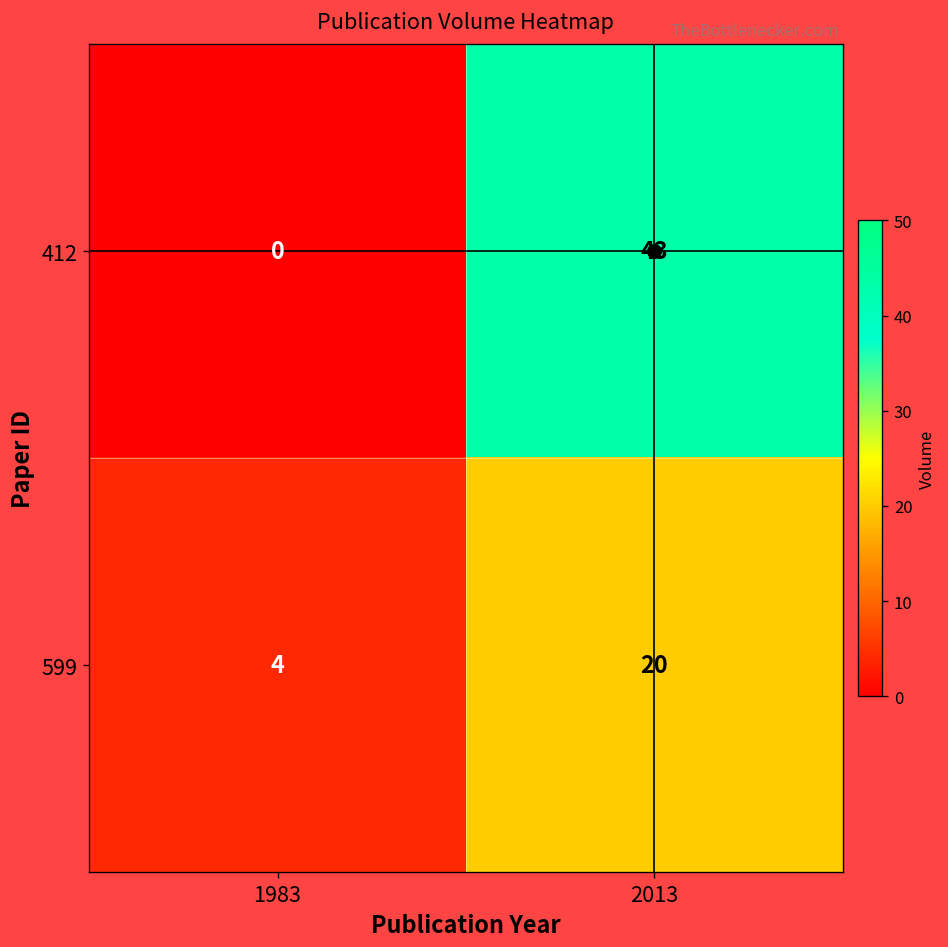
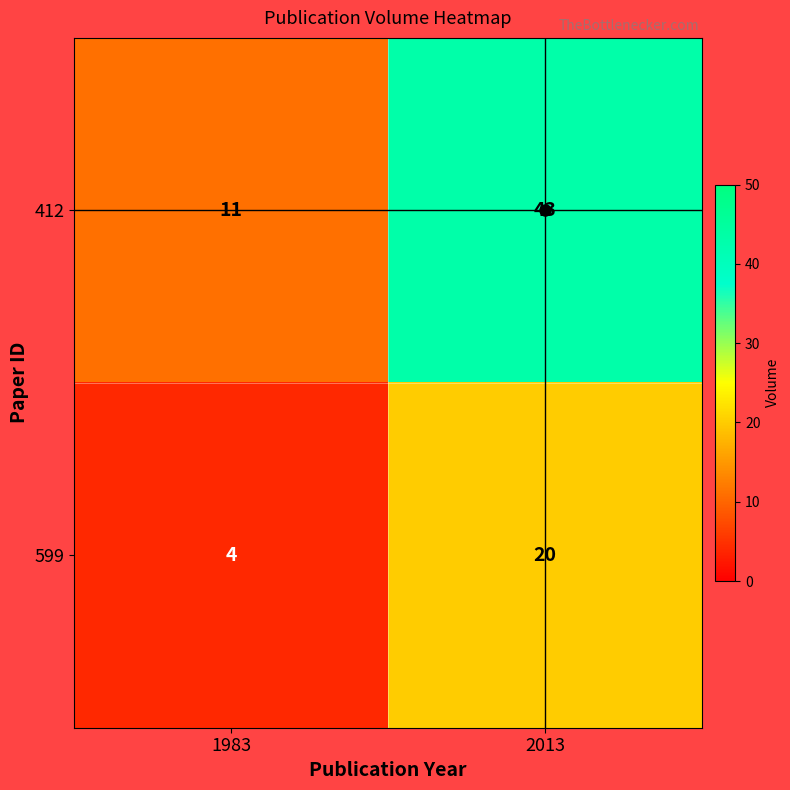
  {
    "412": {
-     "1983": 0
+     "1983": 11
    },
    "599": {
      "1983": 4,
      "2013": 20
    }
  }
